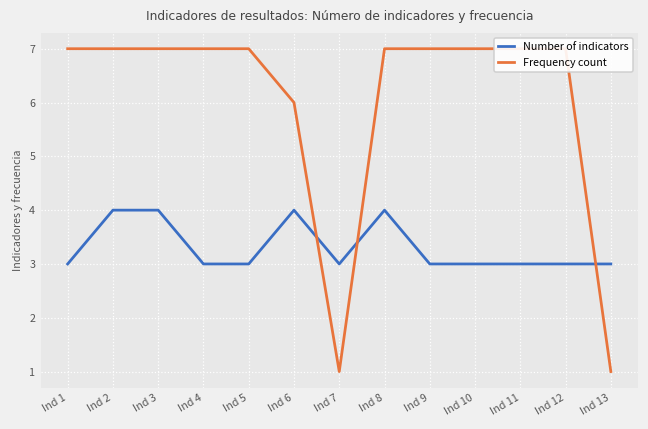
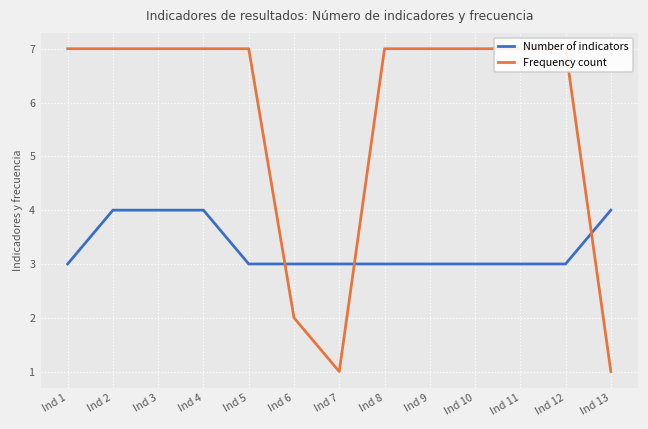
  {
    "Number of indicators": {
      "Ind 1": 3,
      "Ind 2": 4,
      "Ind 3": 4,
-     "Ind 4": 3,
+     "Ind 4": 4,
      "Ind 5": 3,
-     "Ind 6": 4,
+     "Ind 6": 3,
      "Ind 7": 3,
-     "Ind 8": 4,
+     "Ind 8": 3,
      "Ind 9": 3,
      "Ind 10": 3,
      "Ind 11": 3,
      "Ind 12": 3,
-     "Ind 13": 3
+     "Ind 13": 4
    },
    "Frequency count": {
      "Ind 1": 7,
      "Ind 2": 7,
      "Ind 3": 7,
      "Ind 4": 7,
      "Ind 5": 7,
-     "Ind 6": 6,
+     "Ind 6": 2,
      "Ind 7": 1,
      "Ind 8": 7,
      "Ind 9": 7,
      "Ind 10": 7,
      "Ind 13": 1
    }
  }
